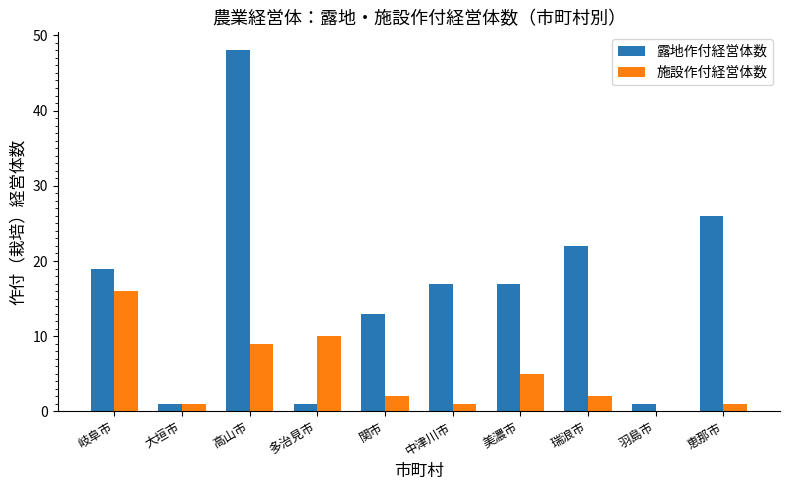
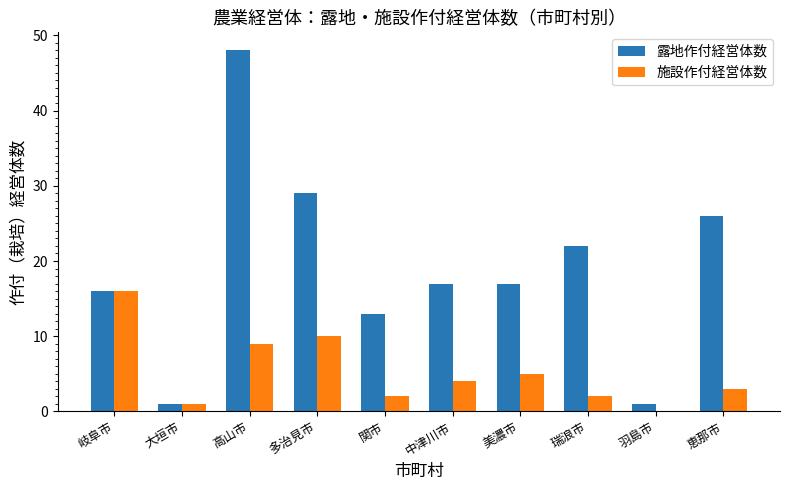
  {
    "露地作付経営体数": {
-     "岐阜市": 19,
+     "岐阜市": 16,
      "大垣市": 1,
      "高山市": 48,
-     "多治見市": 1,
+     "多治見市": 29,
      "関市": 13,
      "中津川市": 17,
      "美濃市": 17,
      "瑞浪市": 22,
      "羽島市": 1,
      "恵那市": 26
    },
    "施設作付経営体数": {
      "岐阜市": 16,
      "大垣市": 1,
      "高山市": 9,
      "多治見市": 10,
      "関市": 2,
-     "中津川市": 1,
+     "中津川市": 4,
      "美濃市": 5,
      "瑞浪市": 2,
      "羽島市": 0,
-     "恵那市": 1
+     "恵那市": 3
    }
  }
